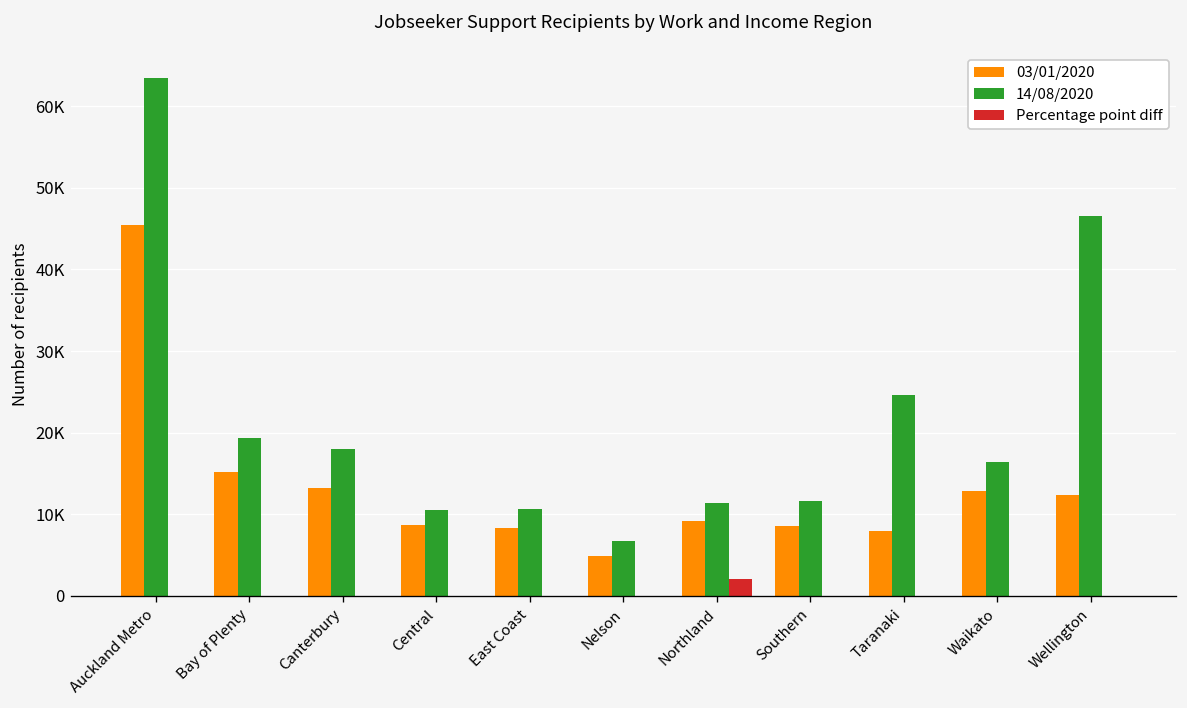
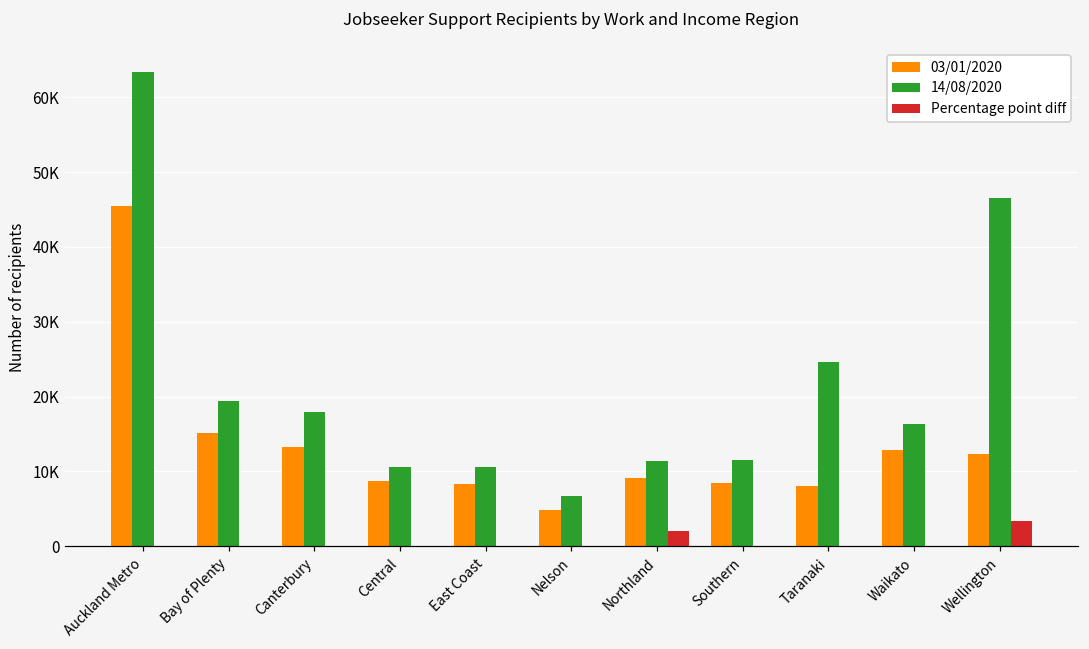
  {
    "03/01/2020": {
      "Auckland Metro": 45000,
      "Bay of Plenty": 15000,
      "Canterbury": 13000,
      "Central": 9000,
      "East Coast": 8000,
      "Nelson": 5000,
      "Northland": 9000,
      "Southern": 9000,
      "Taranaki": 8000,
      "Waikato": 13000,
      "Wellington": 12000
    },
    "14/08/2020": {
      "Auckland Metro": 63000,
      "Bay of Plenty": 19000,
      "Canterbury": 18000,
      "Central": 11000,
      "East Coast": 11000,
      "Nelson": 7000,
      "Northland": 11000,
      "Southern": 12000,
      "Taranaki": 25000,
      "Waikato": 16000,
      "Wellington": 47000
    },
    "Percentage point diff": {
      "Northland": 2000,
-     "Wellington": 0
+     "Wellington": 3000
    }
  }
